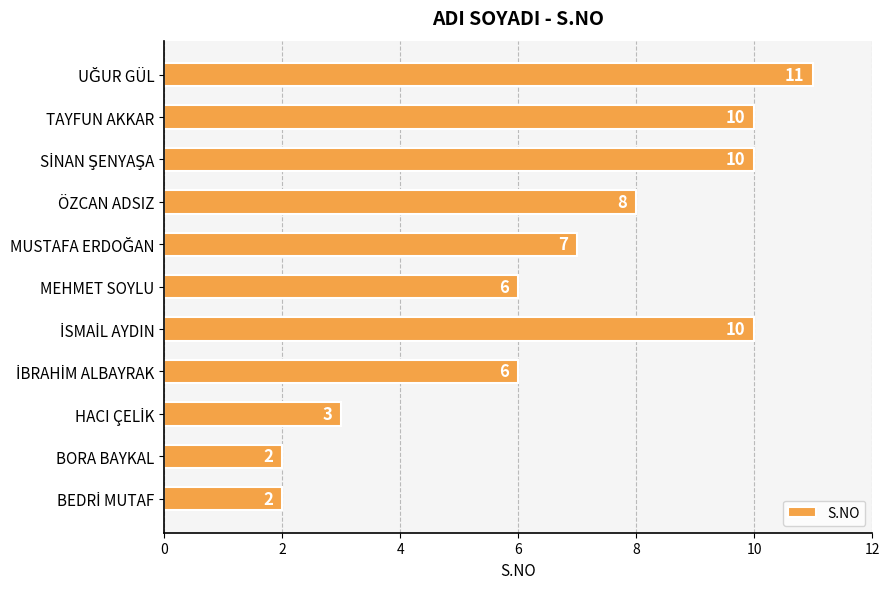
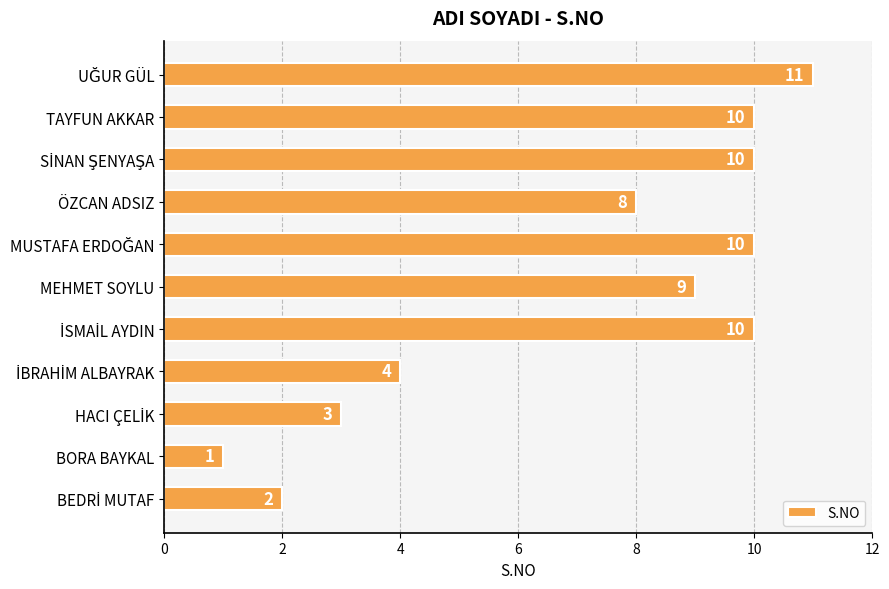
  {
    "UĞUR GÜL": 11,
    "TAYFUN AKKAR": 10,
    "SİNAN ŞENYAŞA": 10,
    "ÖZCAN ADSIZ": 8,
-   "MUSTAFA ERDOĞAN": 7,
-   "MEHMET SOYLU": 6,
+   "MUSTAFA ERDOĞAN": 10,
+   "MEHMET SOYLU": 9,
    "İSMAİL AYDIN": 10,
-   "İBRAHİM ALBAYRAK": 6,
+   "İBRAHİM ALBAYRAK": 4,
    "HACI ÇELİK": 3,
-   "BORA BAYKAL": 2,
+   "BORA BAYKAL": 1,
    "BEDRİ MUTAF": 2
  }
